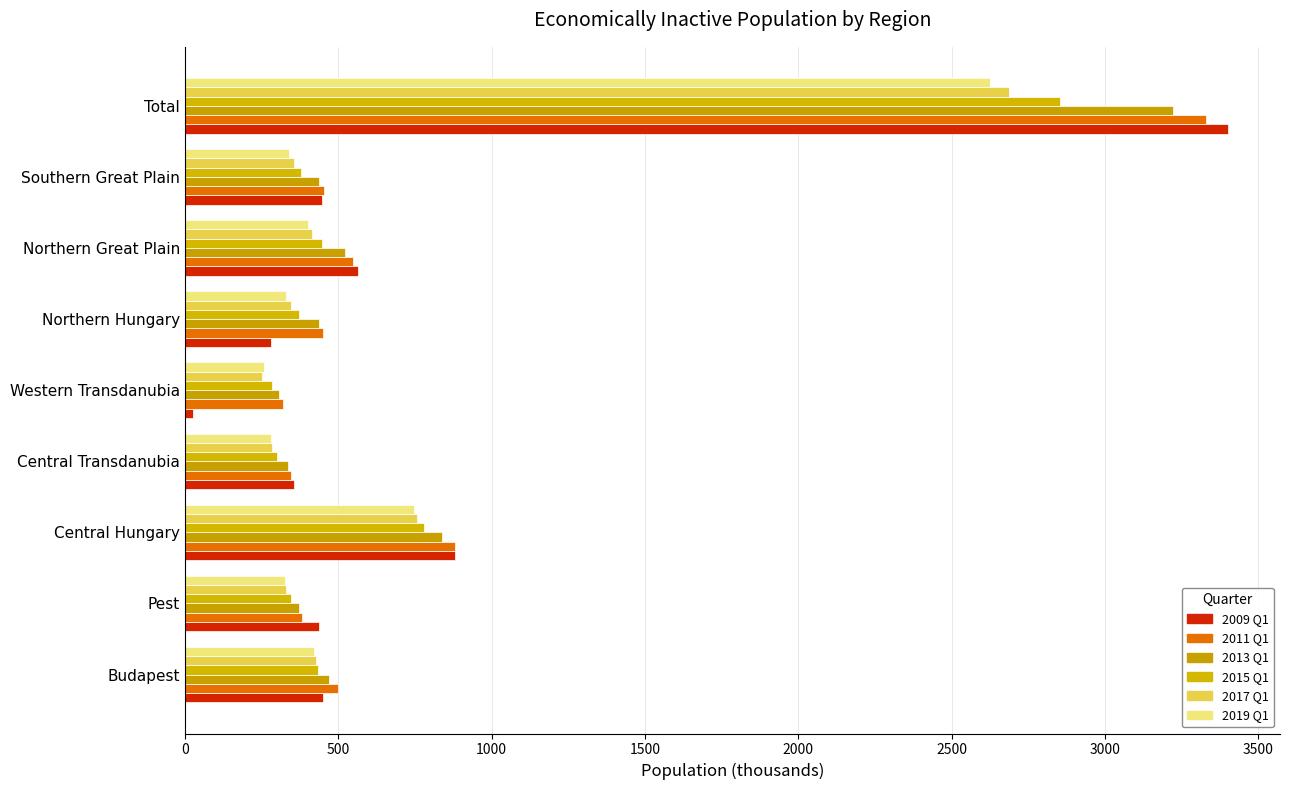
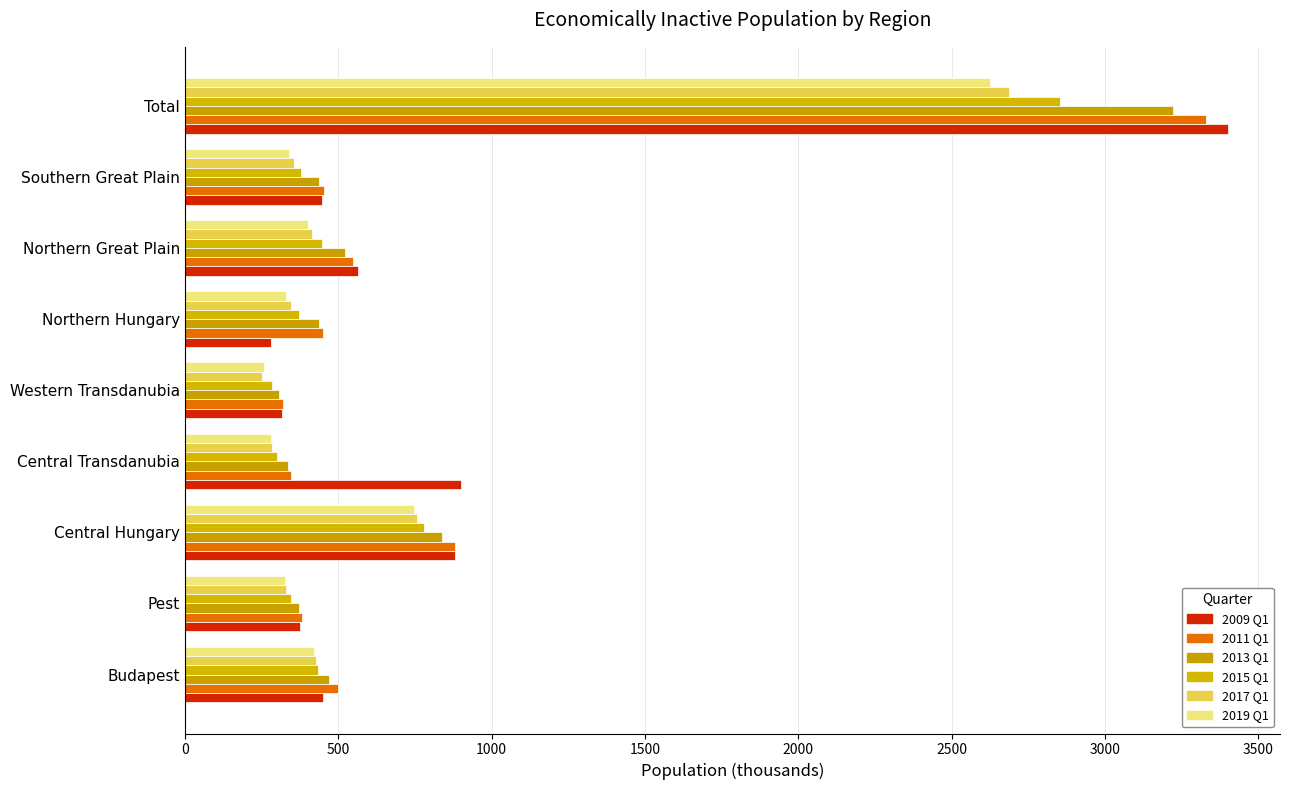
  {
    "2009 Q1": {
      "Total": 3400,
      "Southern Great Plain": 450,
      "Northern Great Plain": 560,
      "Northern Hungary": 280,
-     "Western Transdanubia": 30,
-     "Central Transdanubia": 360,
+     "Western Transdanubia": 320,
+     "Central Transdanubia": 900,
      "Central Hungary": 880,
-     "Pest": 440,
+     "Pest": 370,
      "Budapest": 450
    }
  }
